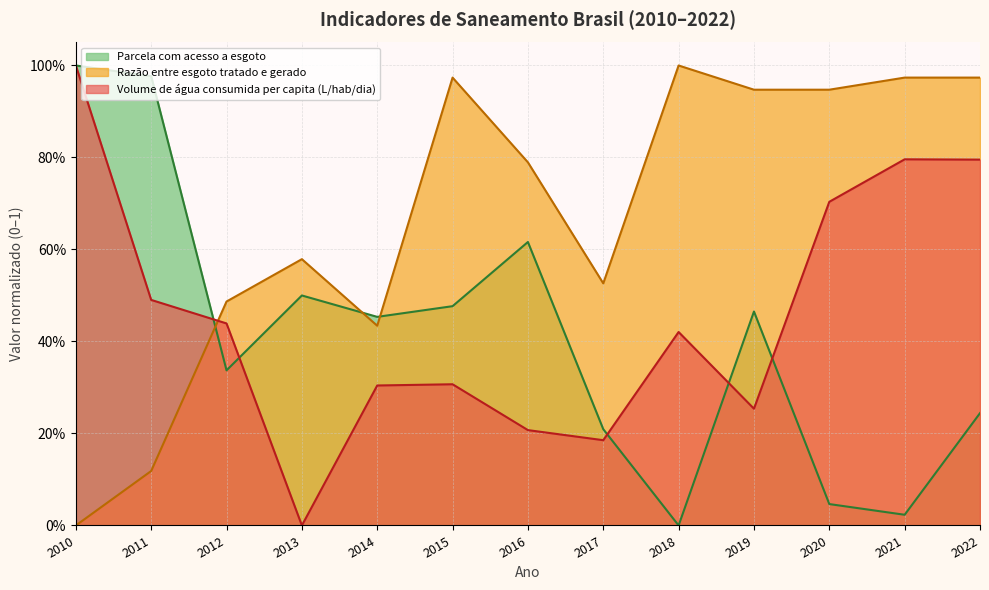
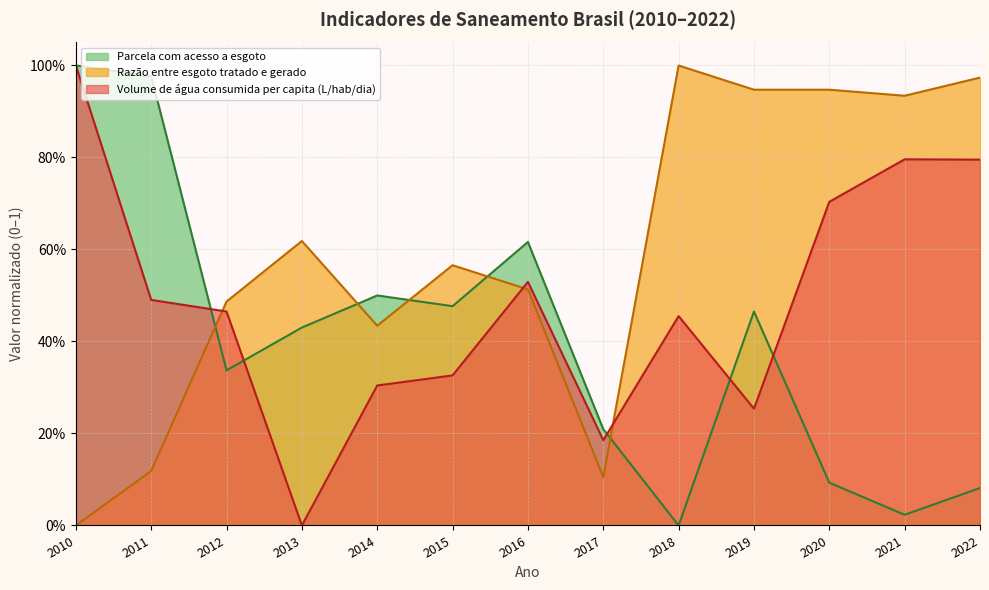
  {
    "Parcela com acesso a esgoto": {
      "2012": "34%",
-     "2013": "50%",
-     "2014": "45%",
+     "2013": "43%",
+     "2014": "50%",
      "2015": "48%",
      "2016": "62%",
      "2017": "21%",
      "2018": "0%",
      "2019": "47%",
-     "2020": "5%",
+     "2020": "9%",
      "2021": "2%",
-     "2022": "24%"
+     "2022": "8%"
    },
    "Razão entre esgoto tratado e gerado": {
      "2010": "0%",
      "2011": "12%",
      "2012": "49%",
-     "2013": "58%",
+     "2013": "62%",
      "2014": "43%",
-     "2015": "97%",
-     "2016": "79%",
-     "2017": "53%",
+     "2015": "57%",
+     "2016": "51%",
+     "2017": "11%",
      "2018": "100%",
      "2019": "95%",
      "2020": "95%",
-     "2021": "97%",
+     "2021": "93%",
      "2022": "97%"
    },
    "Volume de água consumida per capita (L/hab/dia)": {
      "2011": "49%",
-     "2012": "44%",
+     "2012": "47%",
      "2013": "0%",
      "2014": "30%",
-     "2015": "31%",
-     "2016": "21%",
+     "2015": "33%",
+     "2016": "53%",
      "2017": "19%",
-     "2018": "42%",
+     "2018": "46%",
      "2019": "25%",
      "2020": "70%",
      "2021": "80%",
      "2022": "80%"
    }
  }
